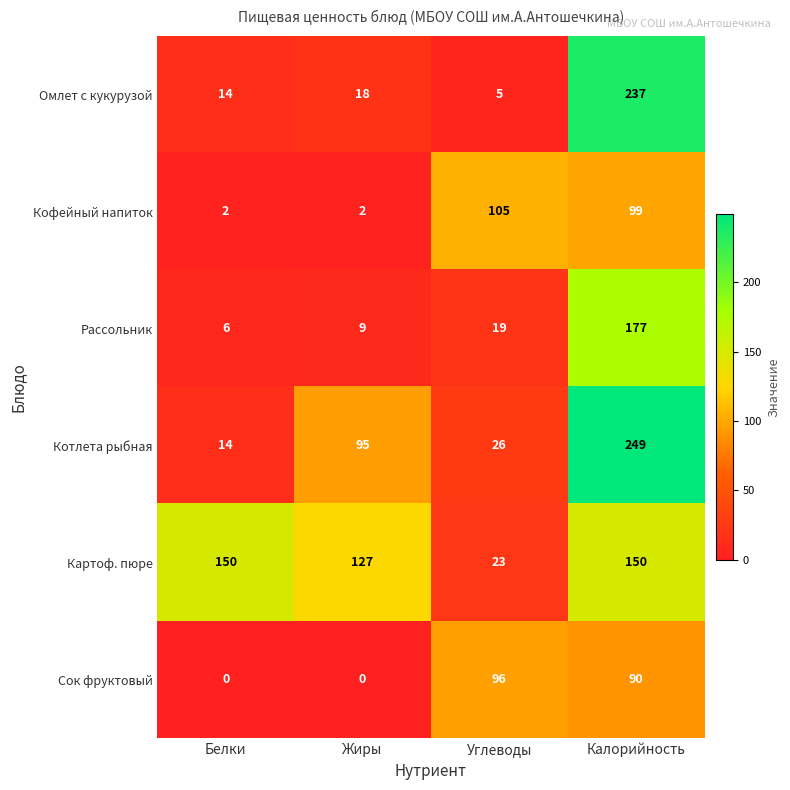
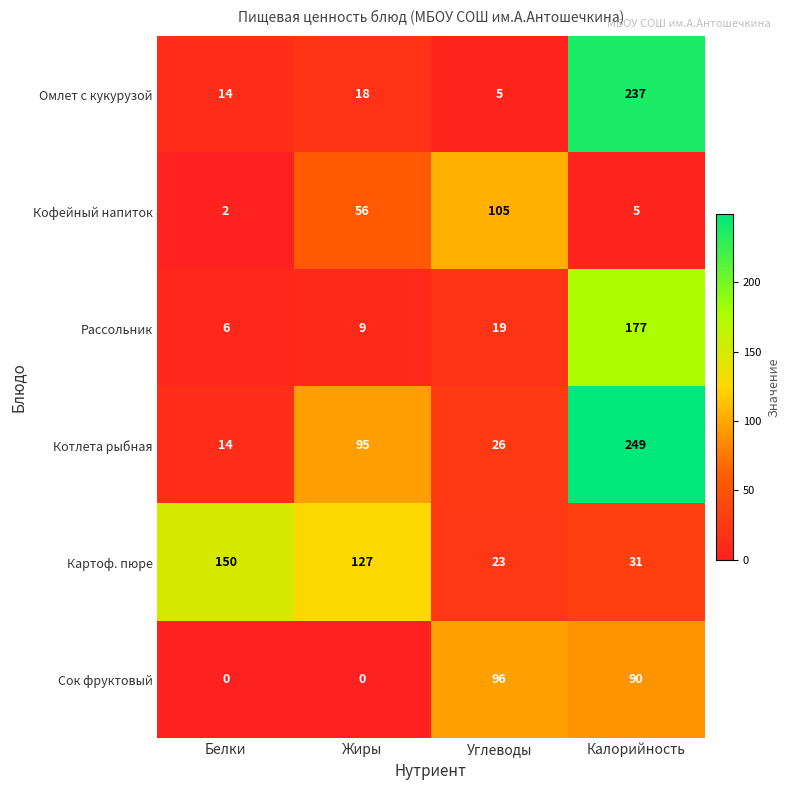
  {
    "Омлет с кукурузой": {
      "Белки": 14,
      "Жиры": 18,
      "Углеводы": 5,
      "Калорийность": 237
    },
    "Кофейный напиток": {
      "Белки": 2,
-     "Жиры": 2,
+     "Жиры": 56,
      "Углеводы": 105,
-     "Калорийность": 99
+     "Калорийность": 5
    },
    "Рассольник": {
      "Белки": 6,
      "Жиры": 9,
      "Углеводы": 19,
      "Калорийность": 177
    },
    "Котлета рыбная": {
      "Белки": 14,
      "Жиры": 95,
      "Углеводы": 26,
      "Калорийность": 249
    },
    "Картоф. пюре": {
      "Белки": 150,
      "Жиры": 127,
      "Углеводы": 23,
-     "Калорийность": 150
+     "Калорийность": 31
    },
    "Сок фруктовый": {
      "Белки": 0,
      "Жиры": 0,
      "Углеводы": 96,
      "Калорийность": 90
    }
  }
